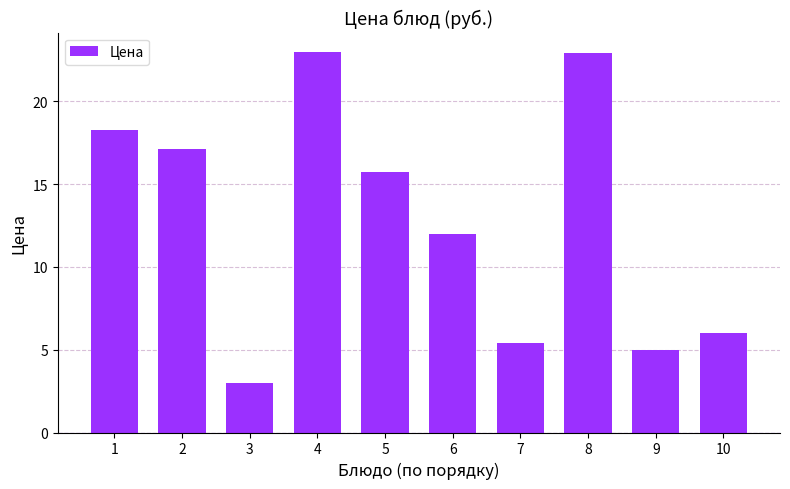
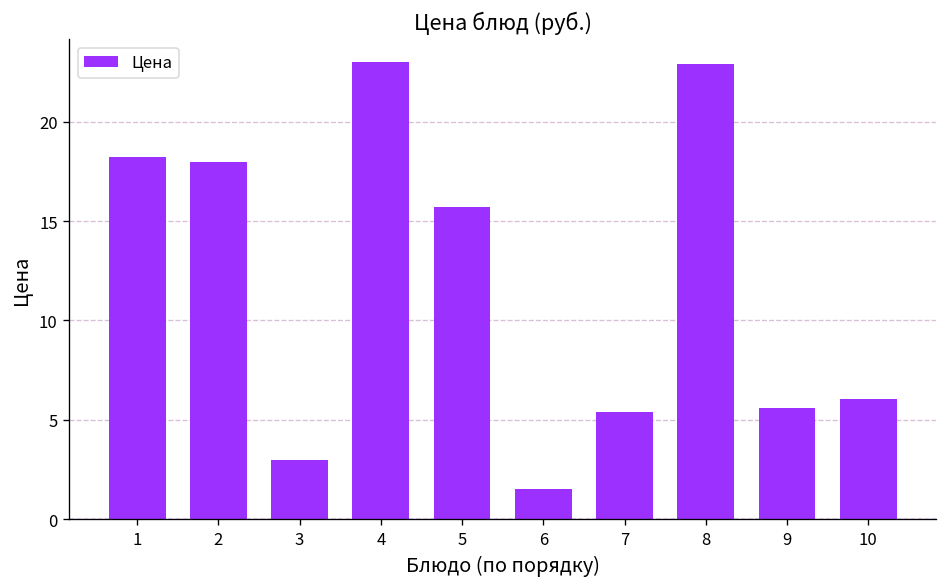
  {
    "1": 18.2,
-   "2": 17.1,
+   "2": 18.0,
    "3": 3.0,
    "4": 23.0,
    "5": 15.7,
-   "6": 12.0,
+   "6": 1.5,
    "7": 5.4,
    "8": 22.9,
-   "9": 5.0,
+   "9": 5.6,
    "10": 6.0
  }
